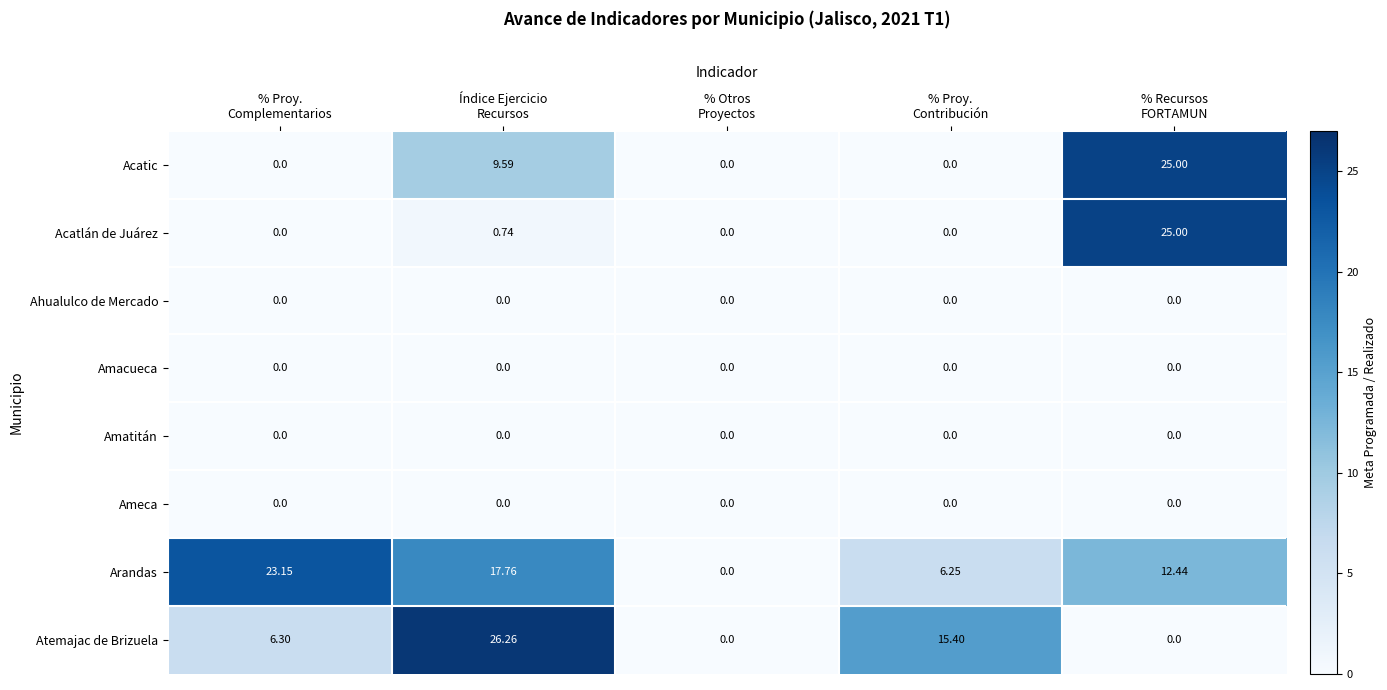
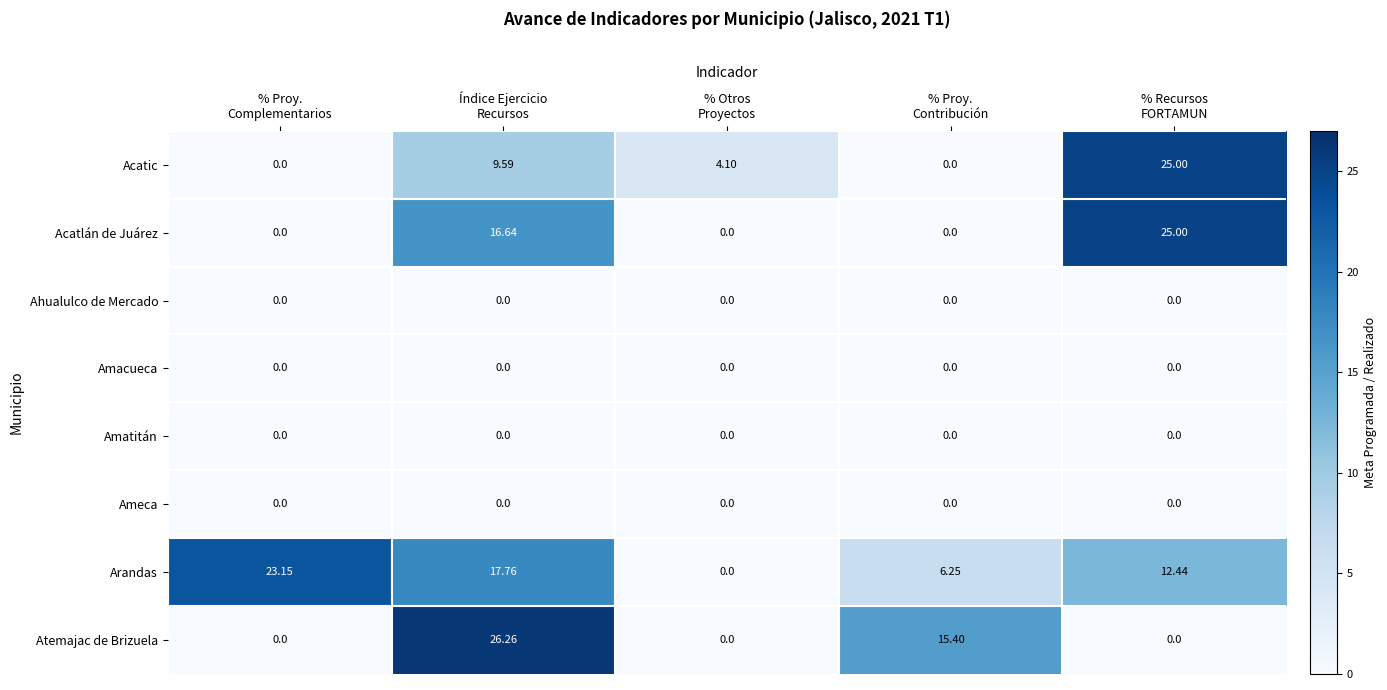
  {
    "Acatic": {
      "% Proy. Complementarios": 0.0,
      "Índice Ejercicio Recursos": 9.59,
-     "% Otros Proyectos": 0.0,
+     "% Otros Proyectos": 4.10,
      "% Proy. Contribución": 0.0,
      "% Recursos FORTAMUN": 25.00
    },
    "Acatlán de Juárez": {
      "% Proy. Complementarios": 0.0,
-     "Índice Ejercicio Recursos": 0.74,
+     "Índice Ejercicio Recursos": 16.64,
      "% Otros Proyectos": 0.0,
      "% Proy. Contribución": 0.0,
      "% Recursos FORTAMUN": 25.00
    },
    "Ahualulco de Mercado": {
      "% Proy. Complementarios": 0.0,
      "Índice Ejercicio Recursos": 0.0,
      "% Otros Proyectos": 0.0,
      "% Proy. Contribución": 0.0,
      "% Recursos FORTAMUN": 0.0
    },
    "Amacueca": {
      "% Proy. Complementarios": 0.0,
      "Índice Ejercicio Recursos": 0.0,
      "% Otros Proyectos": 0.0,
      "% Proy. Contribución": 0.0,
      "% Recursos FORTAMUN": 0.0
    },
    "Amatitán": {
      "% Proy. Complementarios": 0.0,
      "Índice Ejercicio Recursos": 0.0,
      "% Otros Proyectos": 0.0,
      "% Proy. Contribución": 0.0,
      "% Recursos FORTAMUN": 0.0
    },
    "Ameca": {
      "% Proy. Complementarios": 0.0,
      "Índice Ejercicio Recursos": 0.0,
      "% Otros Proyectos": 0.0,
      "% Proy. Contribución": 0.0,
      "% Recursos FORTAMUN": 0.0
    },
    "Arandas": {
      "% Proy. Complementarios": 23.15,
      "Índice Ejercicio Recursos": 17.76,
      "% Otros Proyectos": 0.0,
      "% Proy. Contribución": 6.25,
      "% Recursos FORTAMUN": 12.44
    },
    "Atemajac de Brizuela": {
-     "% Proy. Complementarios": 6.30,
+     "% Proy. Complementarios": 0.0,
      "Índice Ejercicio Recursos": 26.26,
      "% Otros Proyectos": 0.0,
      "% Proy. Contribución": 15.40,
      "% Recursos FORTAMUN": 0.0
    }
  }
